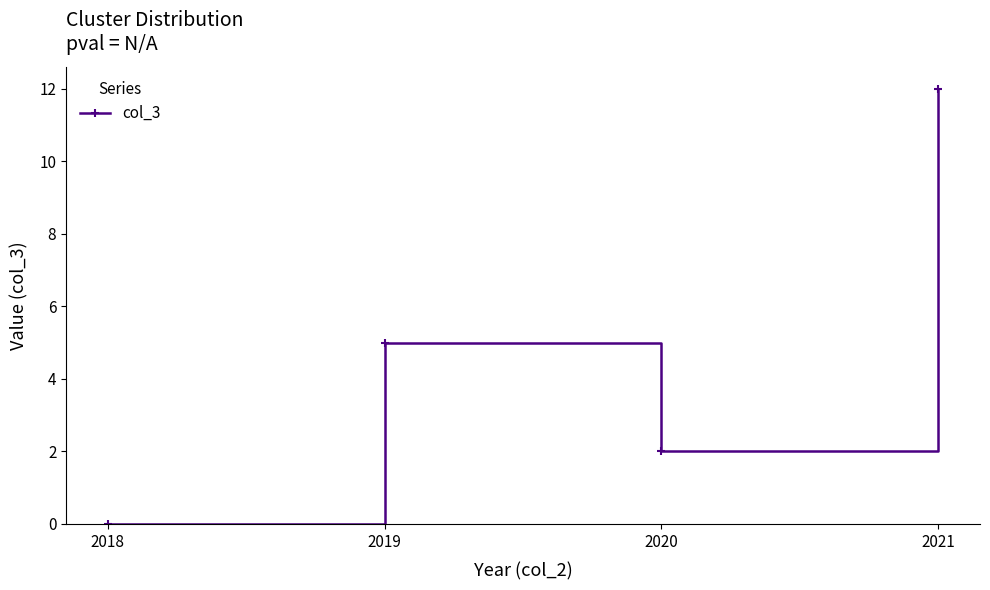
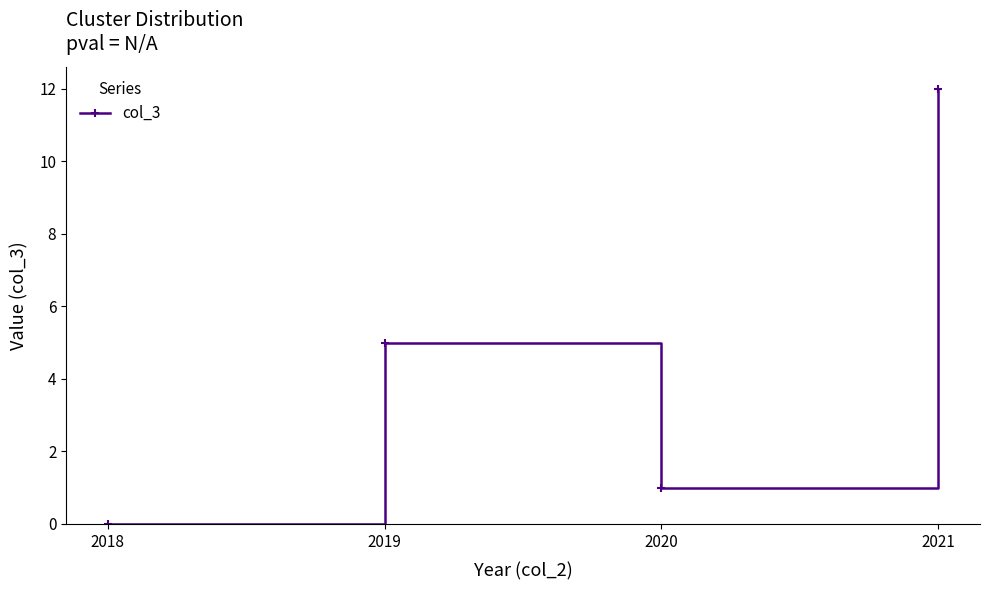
  {
    "2018": 0,
    "2019": 5,
-   "2020": 2,
+   "2020": 1,
    "2021": 12
  }
